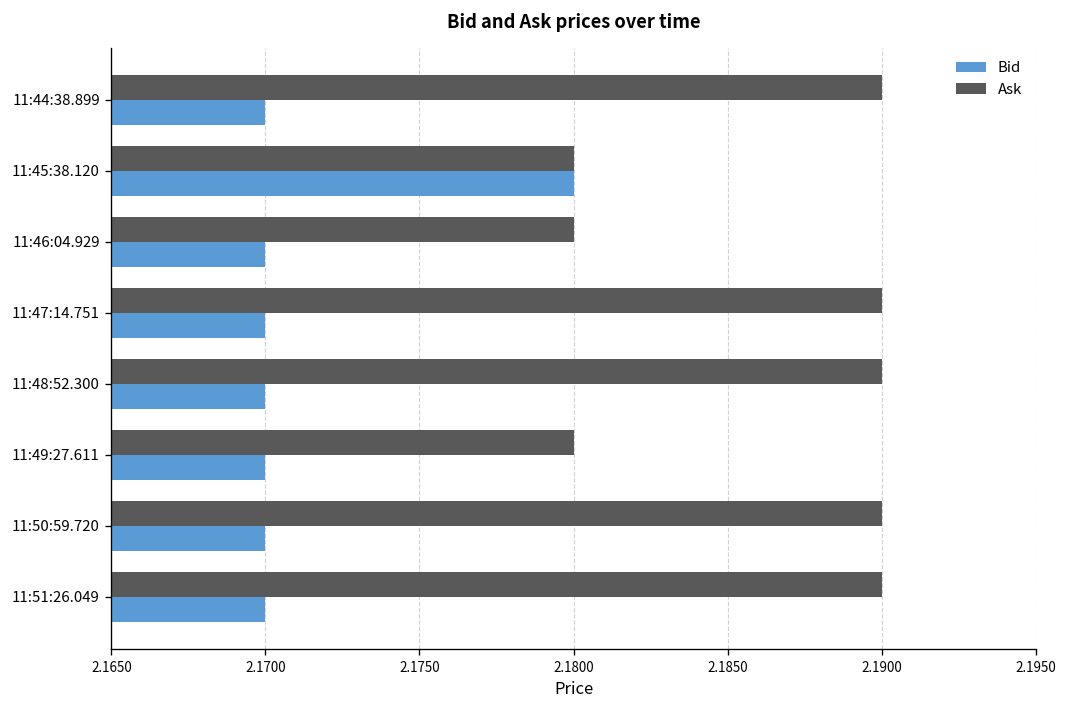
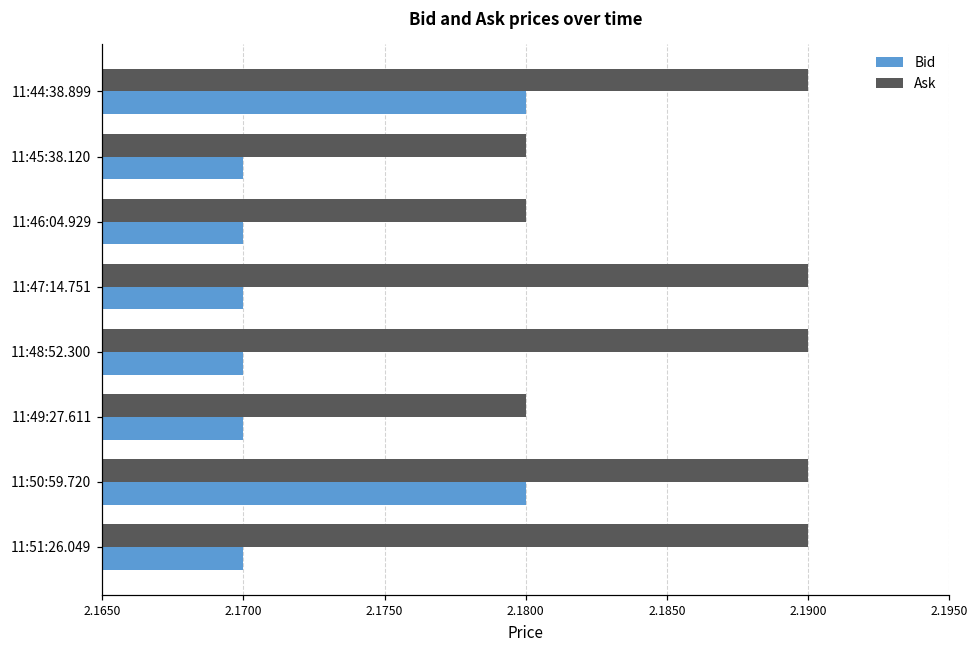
  {
    "Bid": {
-     "11:44:38.899": 2.17,
-     "11:45:38.120": 2.18,
+     "11:44:38.899": 2.18,
+     "11:45:38.120": 2.17,
      "11:46:04.929": 2.17,
      "11:47:14.751": 2.17,
      "11:48:52.300": 2.17,
      "11:49:27.611": 2.17,
-     "11:50:59.720": 2.17,
+     "11:50:59.720": 2.18,
      "11:51:26.049": 2.17
    },
    "Ask": {
      "11:44:38.899": 2.19,
      "11:45:38.120": 2.18,
      "11:46:04.929": 2.18,
      "11:47:14.751": 2.19,
      "11:48:52.300": 2.19,
      "11:49:27.611": 2.18,
      "11:50:59.720": 2.19,
      "11:51:26.049": 2.19
    }
  }
